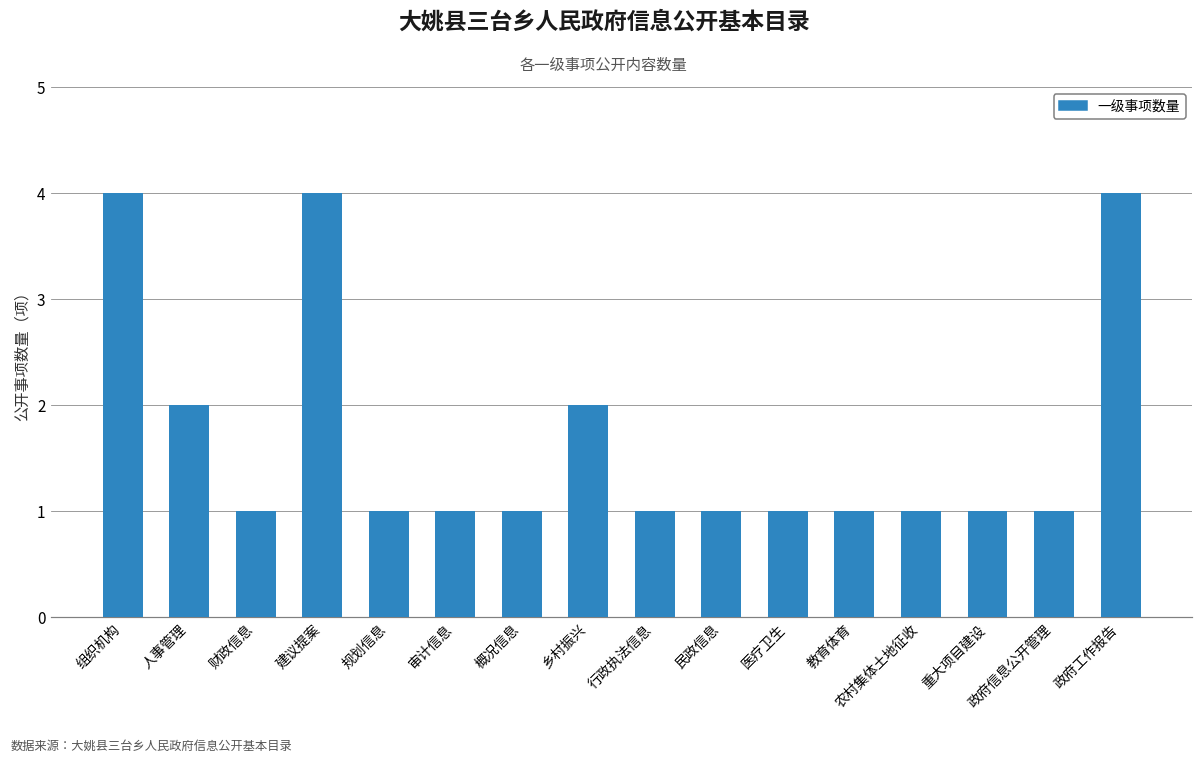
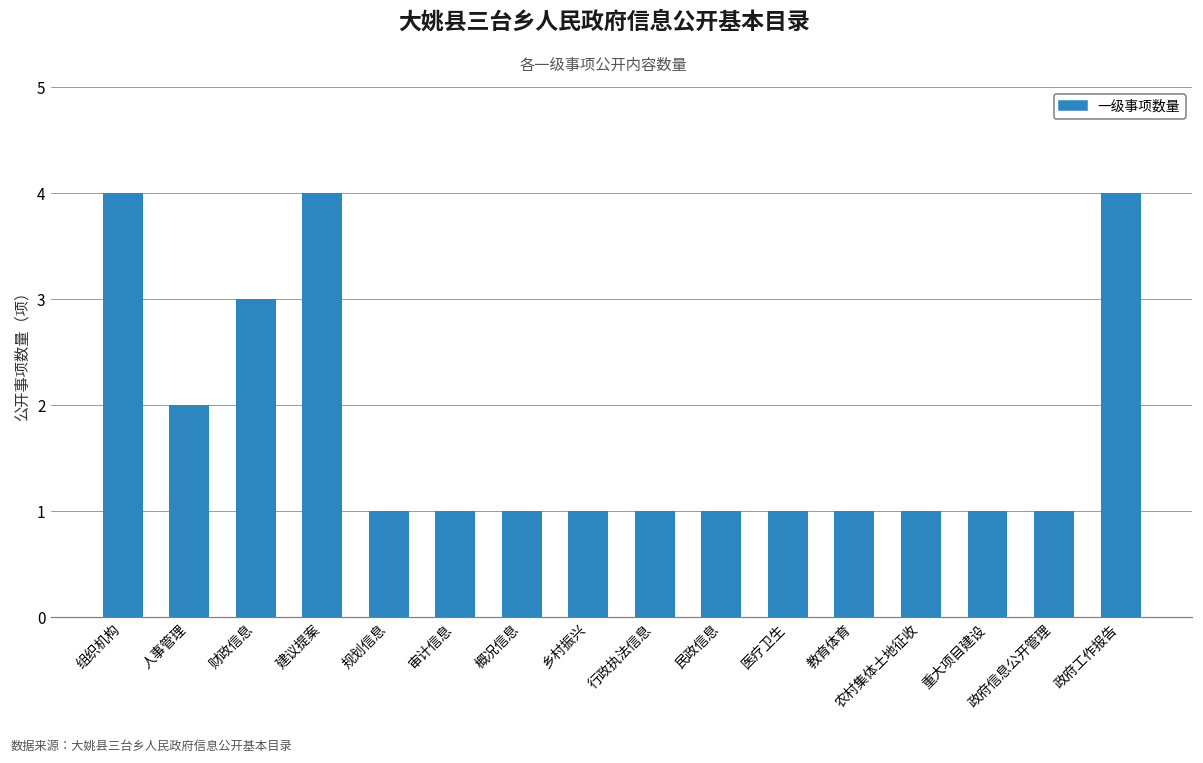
  {
    "组织机构": 4,
    "人事管理": 2,
-   "财政信息": 1,
+   "财政信息": 3,
    "建议提案": 4,
    "规划信息": 1,
    "审计信息": 1,
    "概况信息": 1,
-   "乡村振兴": 2,
+   "乡村振兴": 1,
    "行政执法信息": 1,
    "民政信息": 1,
    "医疗卫生": 1,
    "教育体育": 1,
    "农村集体土地征收": 1,
    "重大项目建设": 1,
    "政府信息公开管理": 1,
    "政府工作报告": 4
  }
